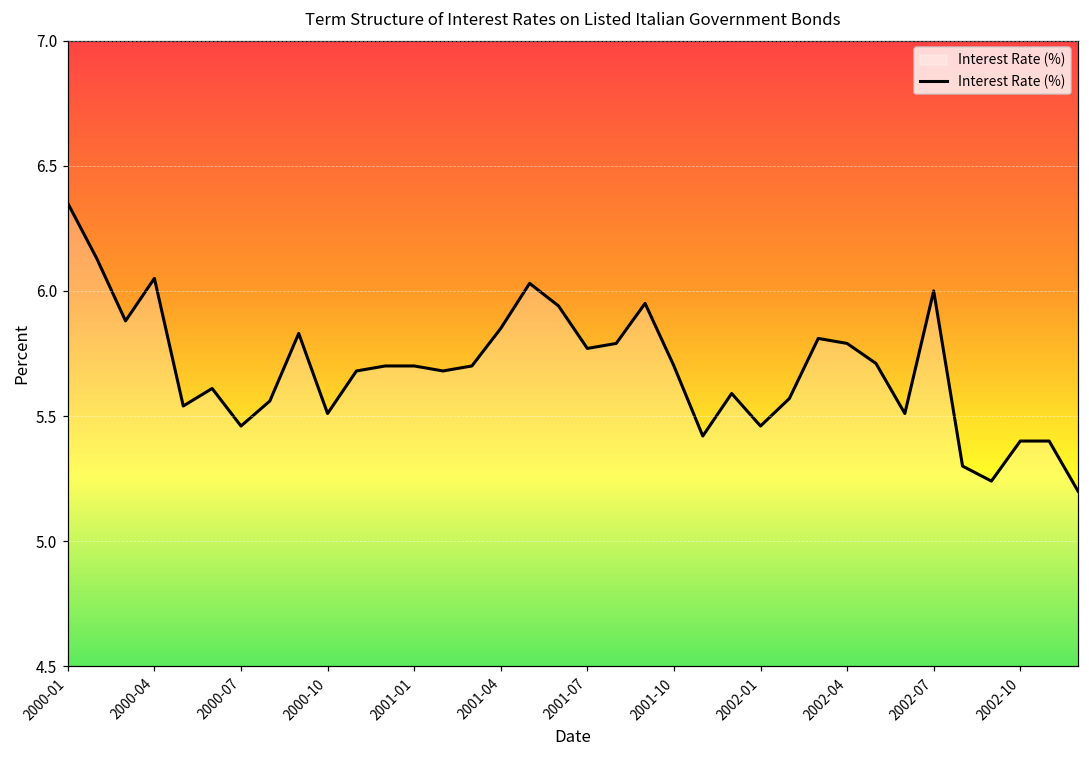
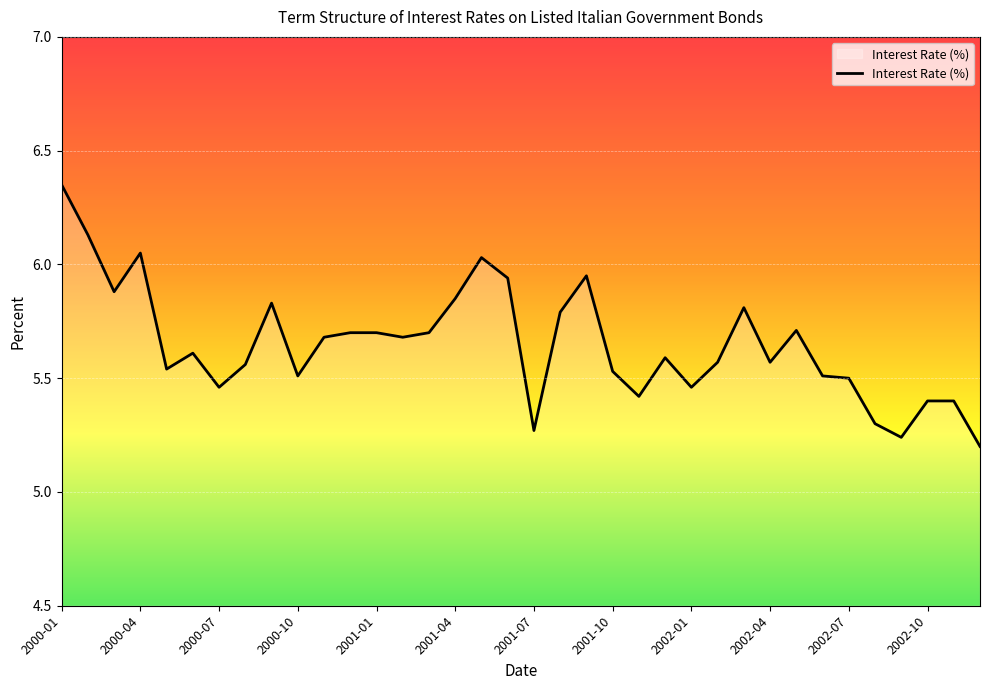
  {
    "2000-01": 6.35,
    "2000-04": 6.05,
    "2000-07": 5.46,
    "2000-10": 5.51,
    "2001-01": 5.70,
    "2001-04": 5.85,
-   "2001-07": 5.77,
-   "2001-10": 5.70,
+   "2001-07": 5.27,
+   "2001-10": 5.53,
    "2002-01": 5.46,
-   "2002-04": 5.79,
-   "2002-07": 6.0,
+   "2002-04": 5.57,
+   "2002-07": 5.5,
    "2002-10": 5.40
  }
